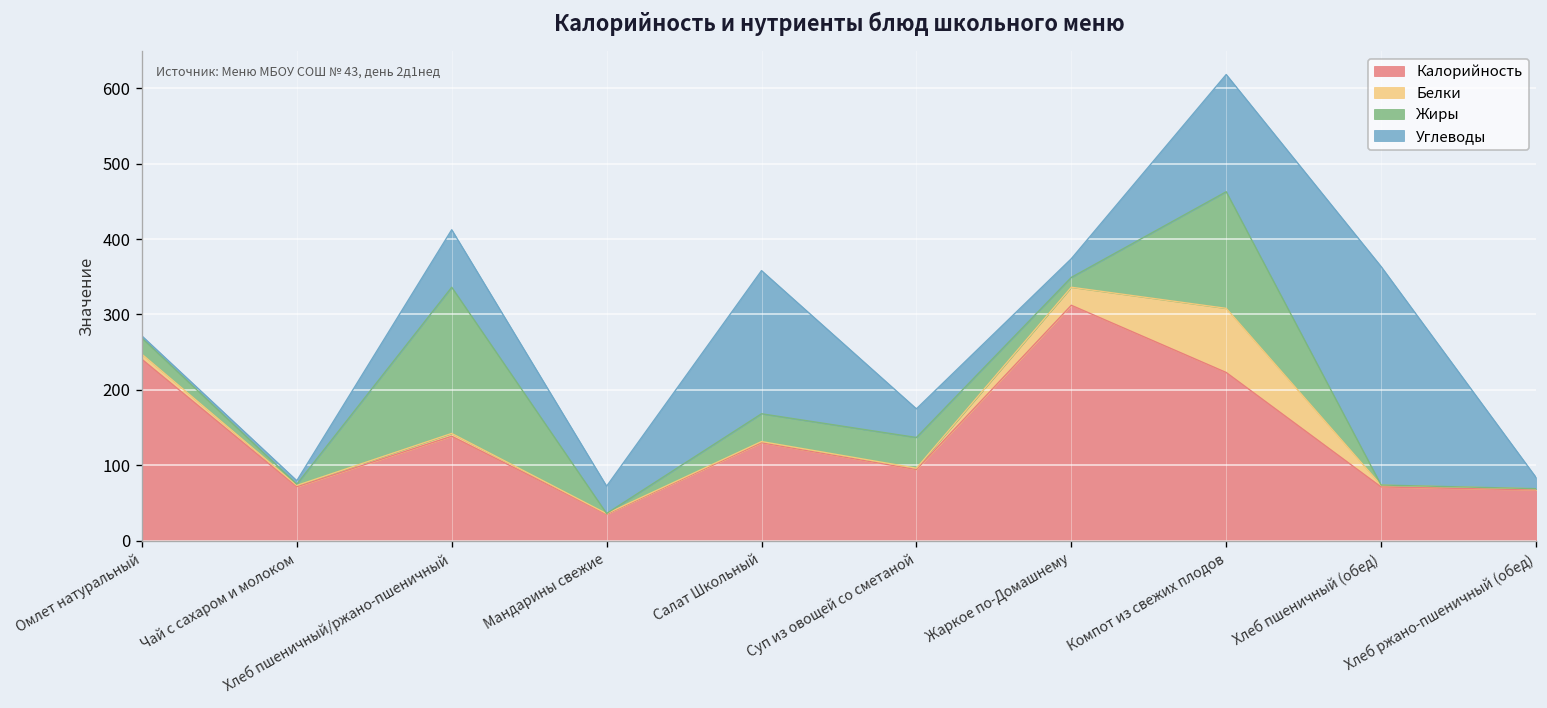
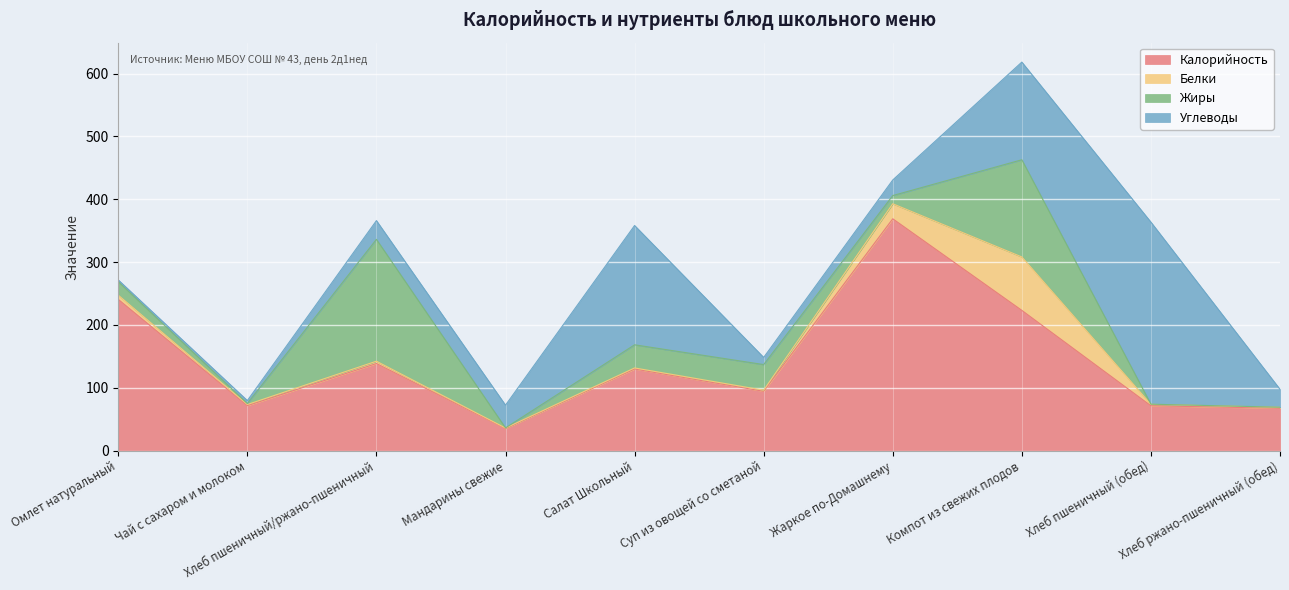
  {
    "Калорийность": {
      "Омлет натуральный": 240,
-     "Жаркое по-Домашнему": 310,
+     "Жаркое по-Домашнему": 370,
      "Компот из свежих плодов": 220
    },
    "Белки": {
      "Омлет натуральный": 10,
      "Жаркое по-Домашнему": 20,
      "Компот из свежих плодов": 90
    },
    "Жиры": {
      "Хлеб пшеничный/ржано-пшеничный": 190,
      "Салат Школьный": 40,
      "Суп из овощей со сметаной": 40,
      "Жаркое по-Домашнему": 10,
      "Компот из свежих плодов": 150
    },
    "Углеводы": {
      "Чай с сахаром и молоком": 0,
-     "Хлеб пшеничный/ржано-пшеничный": 80,
+     "Хлеб пшеничный/ржано-пшеничный": 30,
      "Мандарины свежие": 40,
      "Салат Школьный": 190,
-     "Суп из овощей со сметаной": 40,
+     "Суп из овощей со сметаной": 10,
      "Жаркое по-Домашнему": 20,
      "Компот из свежих плодов": 160,
      "Хлеб пшеничный (обед)": 290,
-     "Хлеб ржано-пшеничный (обед)": 10
+     "Хлеб ржано-пшеничный (обед)": 30
    }
  }
